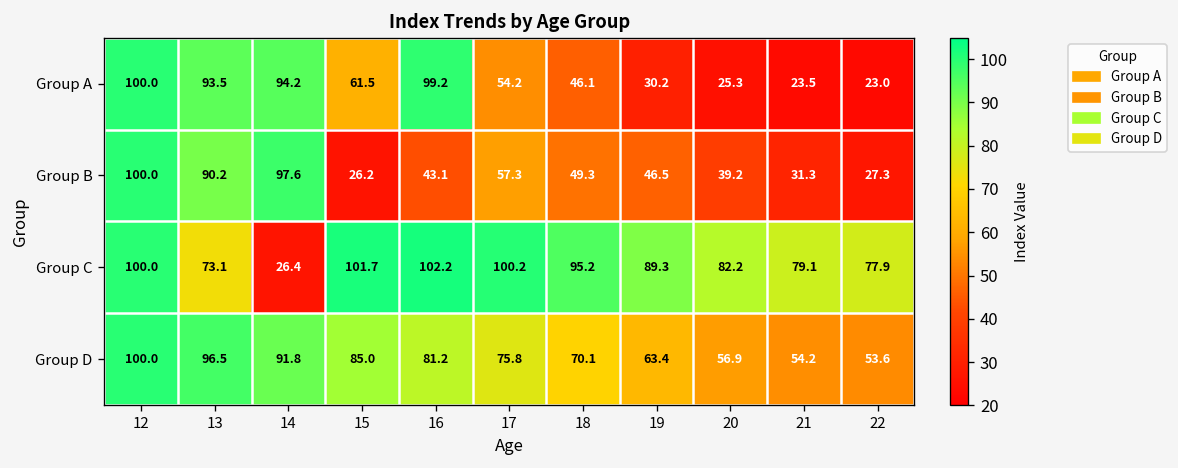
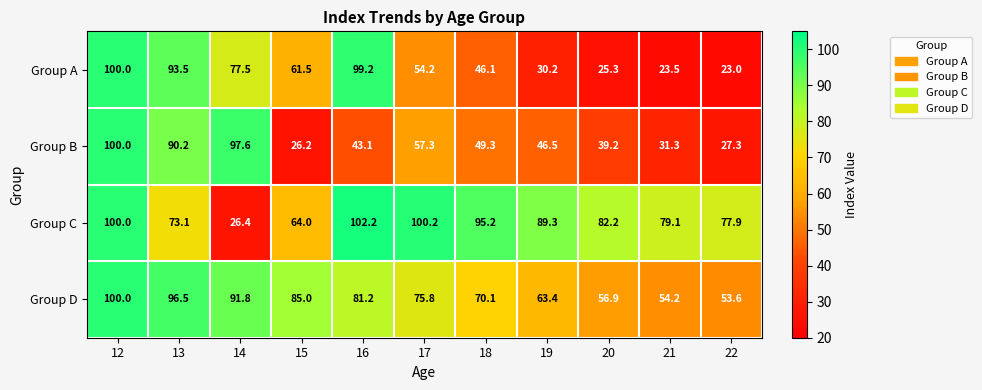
  {
    "Group A": {
      "12": 100.0,
      "13": 93.5,
-     "14": 94.2,
+     "14": 77.5,
      "15": 61.5,
      "16": 99.2,
      "17": 54.2,
      "18": 46.1,
      "19": 30.2,
      "20": 25.3,
      "21": 23.5,
      "22": 23.0
    },
    "Group B": {
      "12": 100.0,
      "13": 90.2,
      "14": 97.6,
      "15": 26.2,
      "16": 43.1,
      "17": 57.3,
      "18": 49.3,
      "19": 46.5,
      "20": 39.2,
      "21": 31.3,
      "22": 27.3
    },
    "Group C": {
      "12": 100.0,
      "13": 73.1,
      "14": 26.4,
-     "15": 101.7,
+     "15": 64.0,
      "16": 102.2,
      "17": 100.2,
      "18": 95.2,
      "19": 89.3,
      "20": 82.2,
      "21": 79.1,
      "22": 77.9
    },
    "Group D": {
      "12": 100.0,
      "13": 96.5,
      "14": 91.8,
      "15": 85.0,
      "16": 81.2,
      "17": 75.8,
      "18": 70.1,
      "19": 63.4,
      "20": 56.9,
      "21": 54.2,
      "22": 53.6
    }
  }
